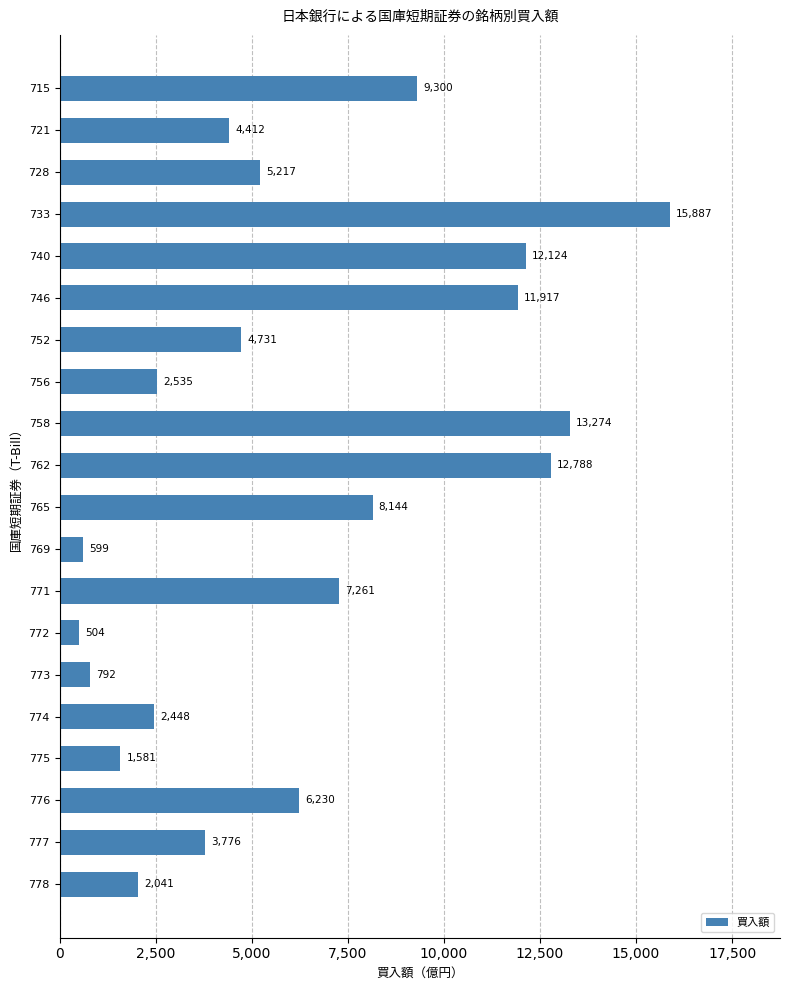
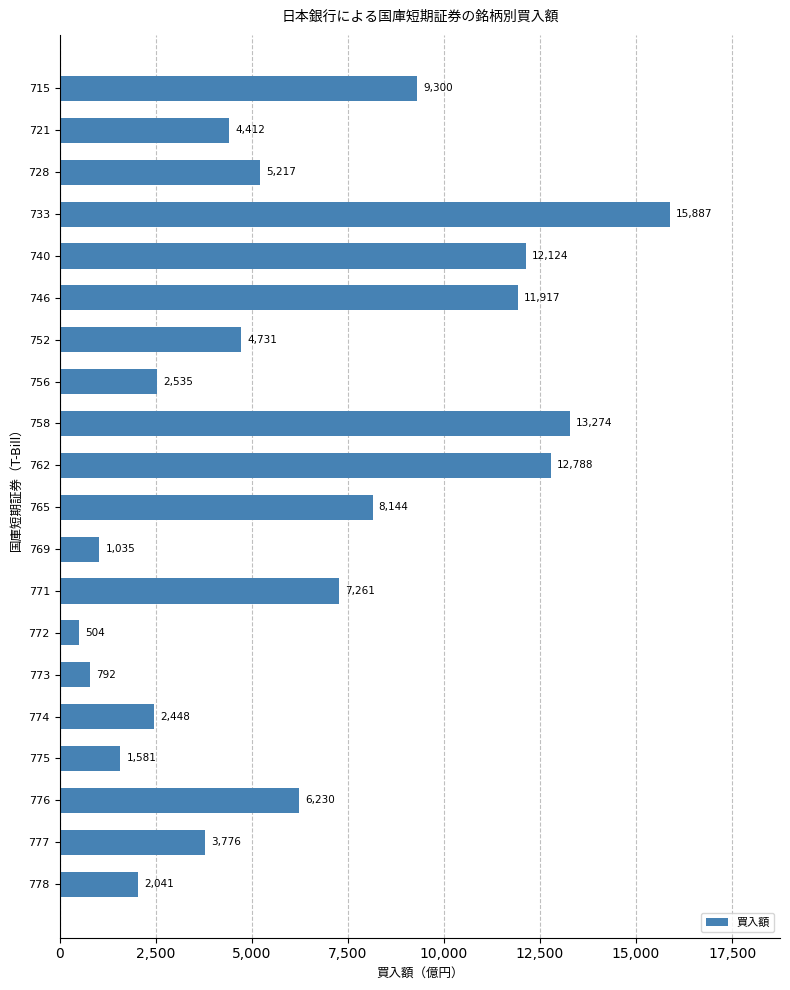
  {
    "715": "9,300",
    "721": "4,412",
    "728": "5,217",
    "733": "15,887",
    "740": "12,124",
    "746": "11,917",
    "752": "4,731",
    "756": "2,535",
    "758": "13,274",
    "762": "12,788",
    "765": "8,144",
-   "769": "599",
+   "769": "1,035",
    "771": "7,261",
    "772": "504",
    "773": "792",
    "774": "2,448",
    "775": "1,581",
    "776": "6,230",
    "777": "3,776",
    "778": "2,041"
  }
